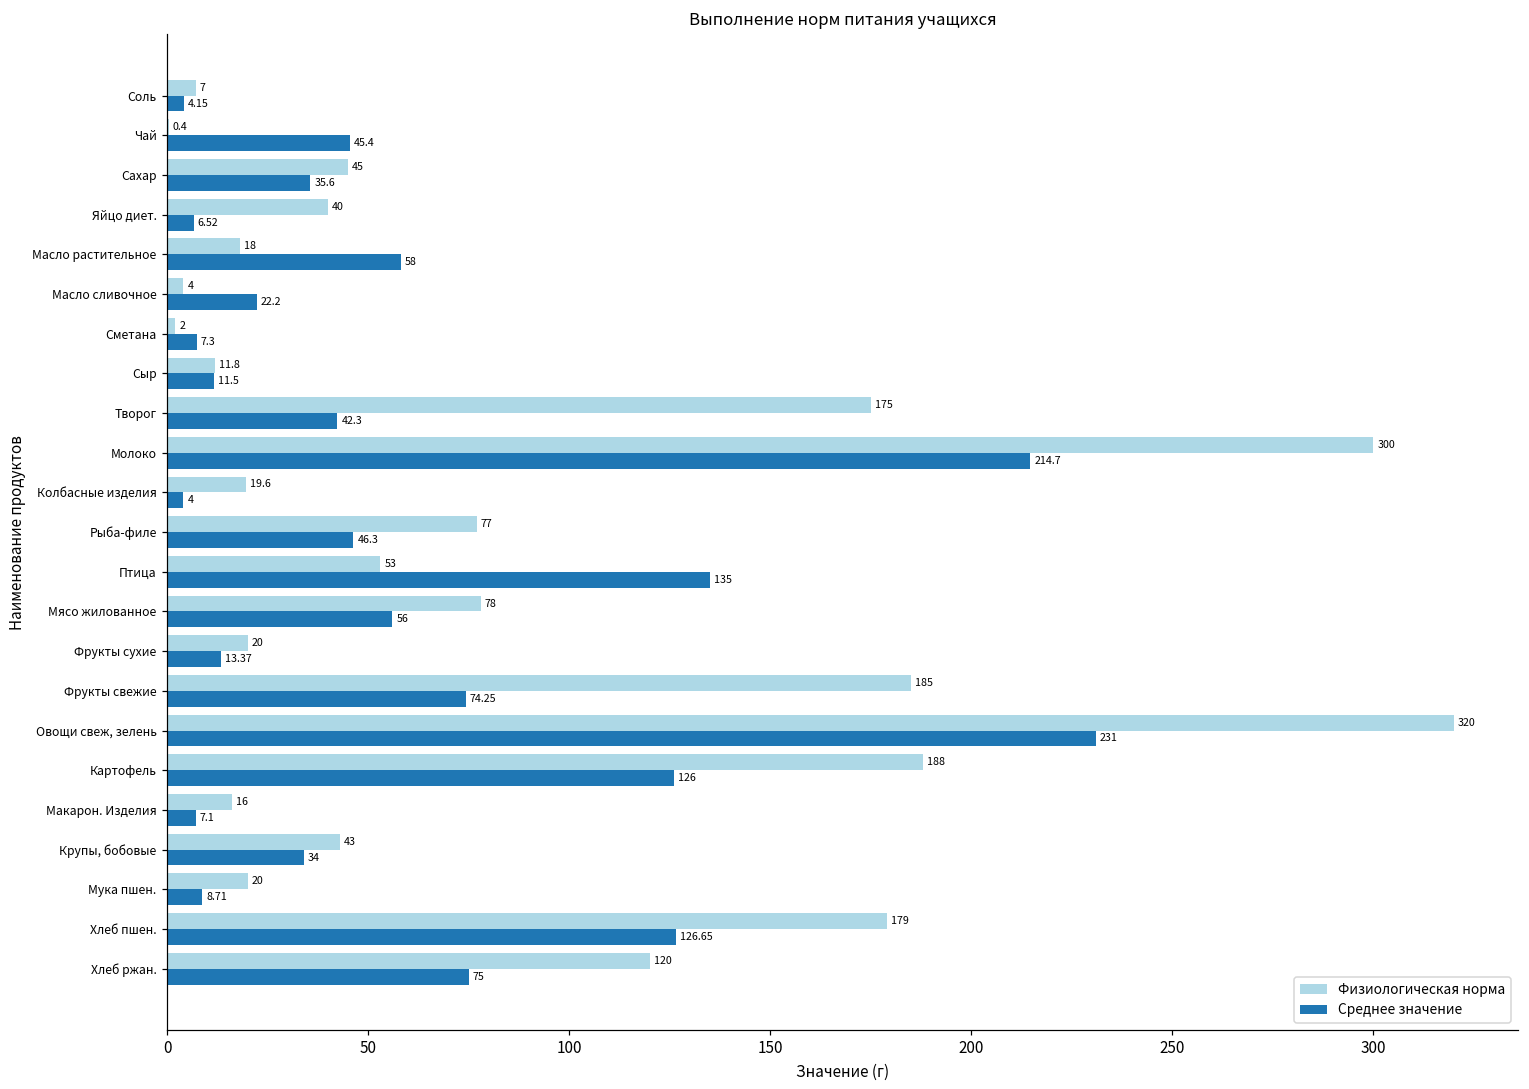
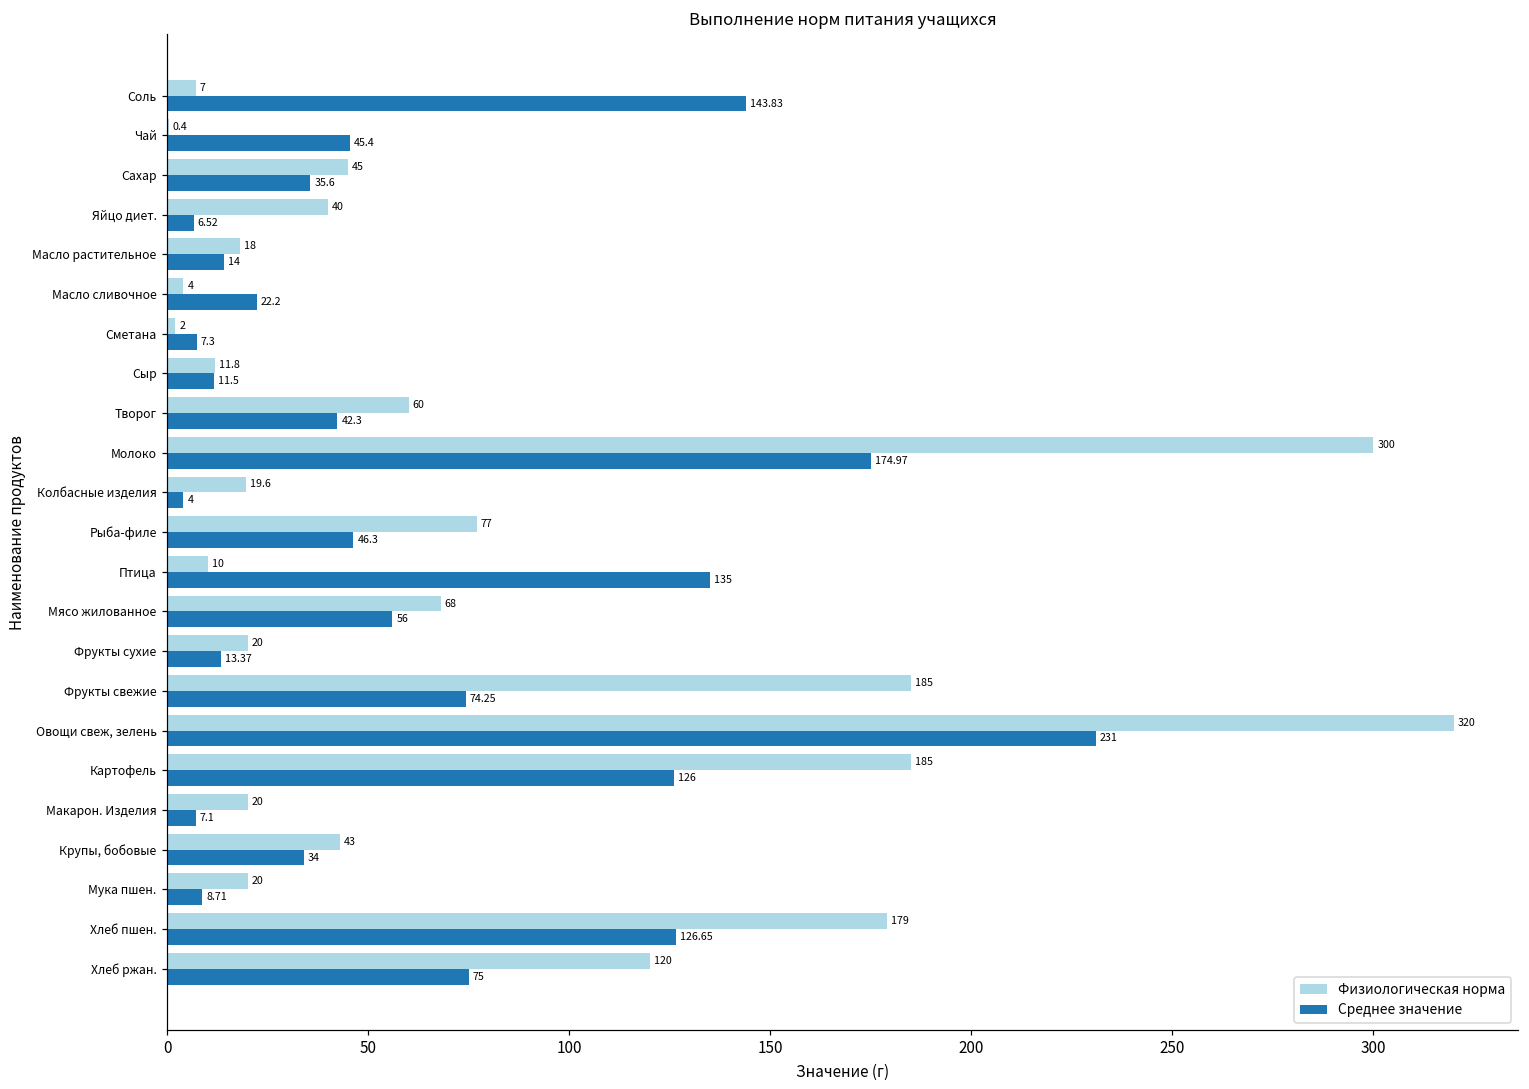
  {
    "Физиологическая норма": {
      "Соль": 7,
      "Чай": 0.4,
      "Сахар": 45,
      "Яйцо диет.": 40,
      "Масло растительное": 18,
      "Масло сливочное": 4,
      "Сметана": 2,
      "Сыр": 11.8,
-     "Творог": 175,
+     "Творог": 60,
      "Молоко": 300,
      "Колбасные изделия": 19.6,
      "Рыба-филе": 77,
-     "Птица": 53,
-     "Мясо жилованное": 78,
+     "Птица": 10,
+     "Мясо жилованное": 68,
      "Фрукты сухие": 20,
      "Фрукты свежие": 185,
      "Овощи свеж, зелень": 320,
-     "Картофель": 188,
-     "Макарон. Изделия": 16,
+     "Картофель": 185,
+     "Макарон. Изделия": 20,
      "Крупы, бобовые": 43,
      "Мука пшен.": 20,
      "Хлеб пшен.": 179,
      "Хлеб ржан.": 120
    },
    "Среднее значение": {
-     "Соль": 4.15,
+     "Соль": 143.83,
      "Чай": 45.4,
      "Сахар": 35.6,
      "Яйцо диет.": 6.52,
-     "Масло растительное": 58,
+     "Масло растительное": 14,
      "Масло сливочное": 22.2,
      "Сметана": 7.3,
      "Сыр": 11.5,
      "Творог": 42.3,
-     "Молоко": 214.7,
+     "Молоко": 174.97,
      "Колбасные изделия": 4,
      "Рыба-филе": 46.3,
      "Птица": 135,
      "Мясо жилованное": 56,
      "Фрукты сухие": 13.37,
      "Фрукты свежие": 74.25,
      "Овощи свеж, зелень": 231,
      "Картофель": 126,
      "Макарон. Изделия": 7.1,
      "Крупы, бобовые": 34,
      "Мука пшен.": 8.71,
      "Хлеб пшен.": 126.65,
      "Хлеб ржан.": 75
    }
  }
